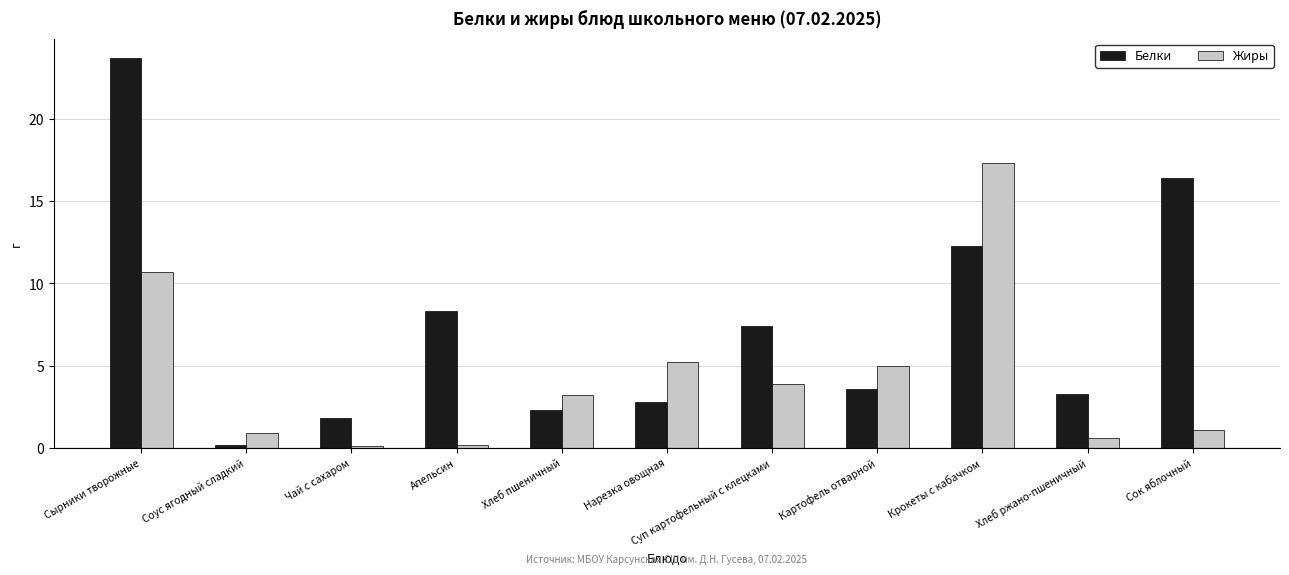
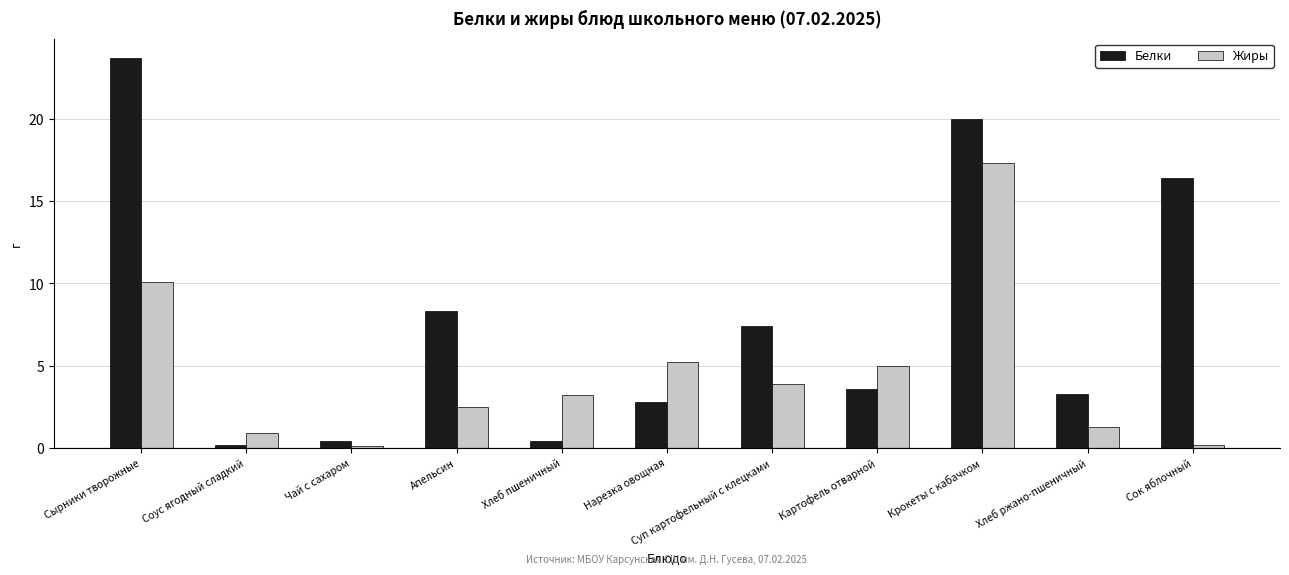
  {
    "Белки": {
      "Сырники творожные": 23.7,
      "Соус ягодный сладкий": 0.2,
-     "Чай с сахаром": 1.8,
+     "Чай с сахаром": 0.4,
      "Апельсин": 8.3,
-     "Хлеб пшеничный": 2.3,
+     "Хлеб пшеничный": 0.4,
      "Нарезка овощная": 2.8,
      "Суп картофельный с клецками": 7.4,
      "Картофель отварной": 3.6,
-     "Крокеты с кабачком": 12.3,
+     "Крокеты с кабачком": 20.0,
      "Хлеб ржано-пшеничный": 3.3,
      "Сок яблочный": 16.4
    },
    "Жиры": {
-     "Сырники творожные": 10.7,
+     "Сырники творожные": 10.1,
      "Соус ягодный сладкий": 0.9,
-     "Апельсин": 0.2,
+     "Апельсин": 2.5,
      "Хлеб пшеничный": 3.2,
      "Нарезка овощная": 5.2,
      "Суп картофельный с клецками": 3.9,
      "Картофель отварной": 5.0,
      "Крокеты с кабачком": 17.3,
-     "Хлеб ржано-пшеничный": 0.6,
-     "Сок яблочный": 1.1
+     "Хлеб ржано-пшеничный": 1.3,
+     "Сок яблочный": 0.2
    }
  }
